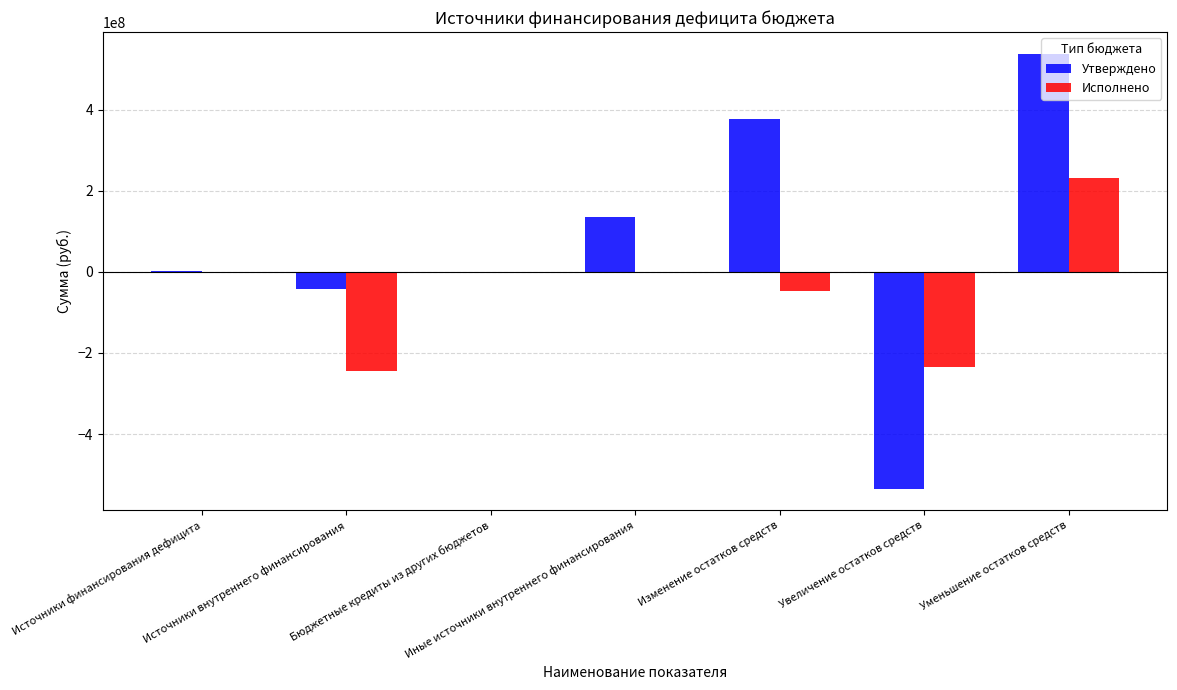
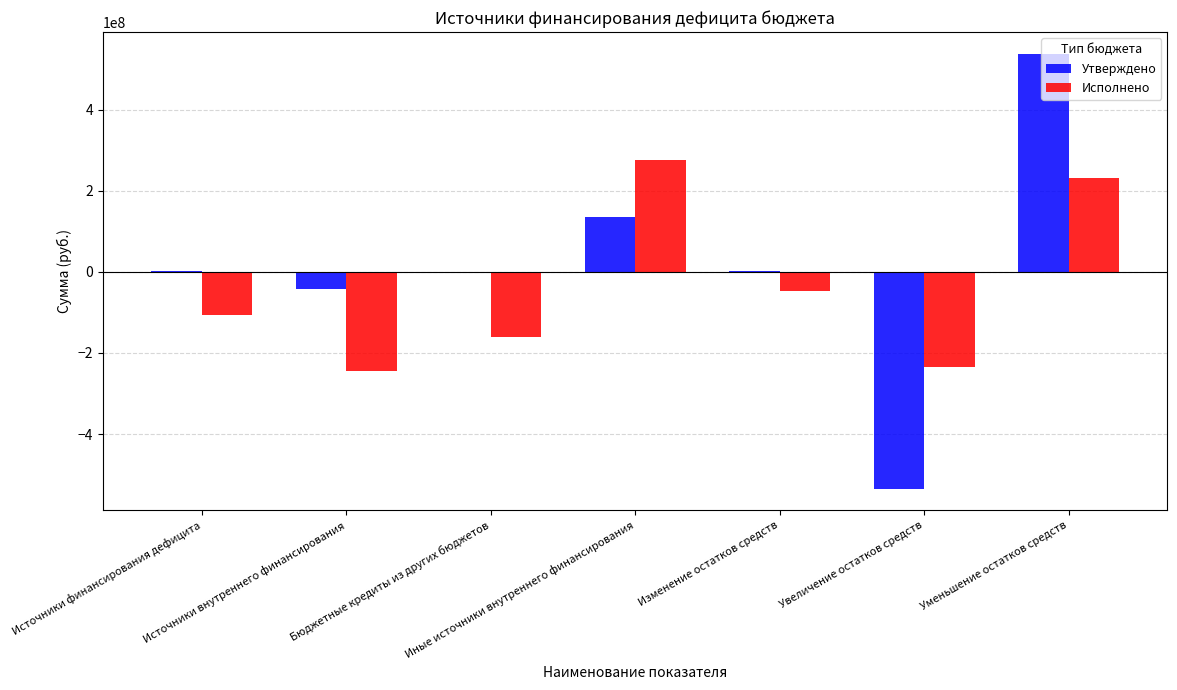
  {
    "Утверждено": {
      "Источники внутреннего финансирования": -40000000,
      "Иные источники внутреннего финансирования": 140000000,
-     "Изменение остатков средств": 380000000,
+     "Изменение остатков средств": 0,
      "Увеличение остатков средств": -530000000
    },
    "Исполнено": {
-     "Источники финансирования дефицита": 0,
+     "Источники финансирования дефицита": -110000000,
      "Источники внутреннего финансирования": -240000000,
-     "Бюджетные кредиты из других бюджетов": 0,
-     "Иные источники внутреннего финансирования": 0,
+     "Бюджетные кредиты из других бюджетов": -160000000,
+     "Иные источники внутреннего финансирования": 280000000,
      "Изменение остатков средств": -50000000,
      "Увеличение остатков средств": -230000000,
      "Уменьшение остатков средств": 230000000
    }
  }
